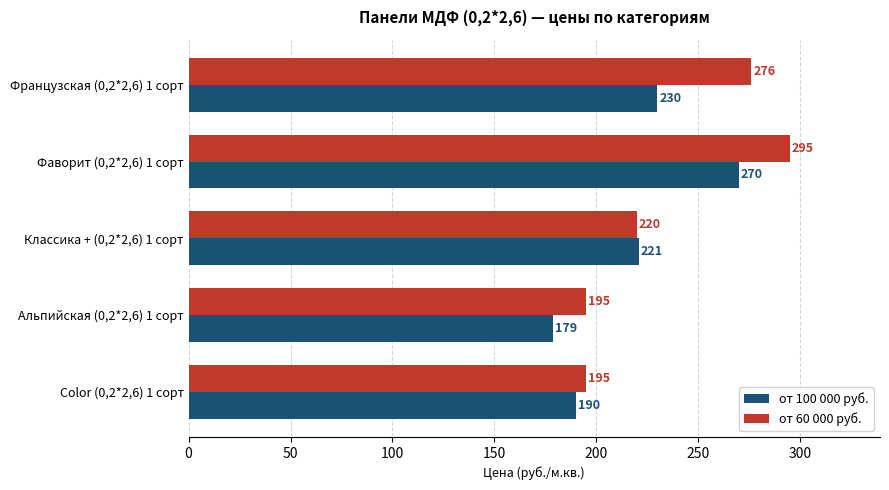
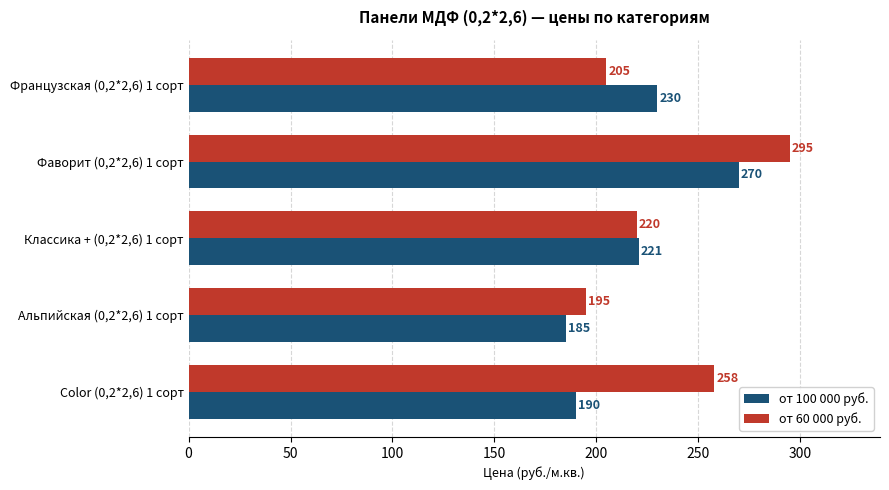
  {
    "от 100 000 руб.": {
      "Французская (0,2*2,6) 1 сорт": 230,
      "Фаворит (0,2*2,6) 1 сорт": 270,
      "Классика + (0,2*2,6) 1 сорт": 221,
-     "Альпийская (0,2*2,6) 1 сорт": 179,
+     "Альпийская (0,2*2,6) 1 сорт": 185,
      "Color (0,2*2,6) 1 сорт": 190
    },
    "от 60 000 руб.": {
-     "Французская (0,2*2,6) 1 сорт": 276,
+     "Французская (0,2*2,6) 1 сорт": 205,
      "Фаворит (0,2*2,6) 1 сорт": 295,
      "Классика + (0,2*2,6) 1 сорт": 220,
      "Альпийская (0,2*2,6) 1 сорт": 195,
-     "Color (0,2*2,6) 1 сорт": 195
+     "Color (0,2*2,6) 1 сорт": 258
    }
  }
